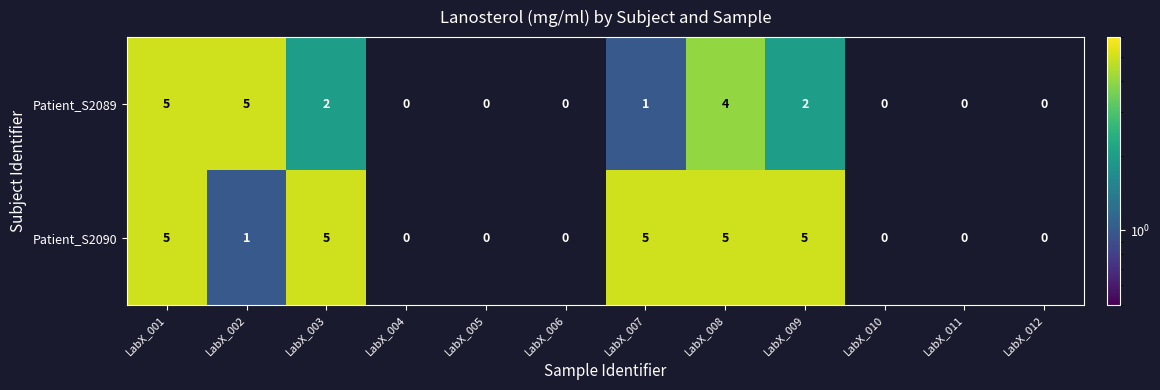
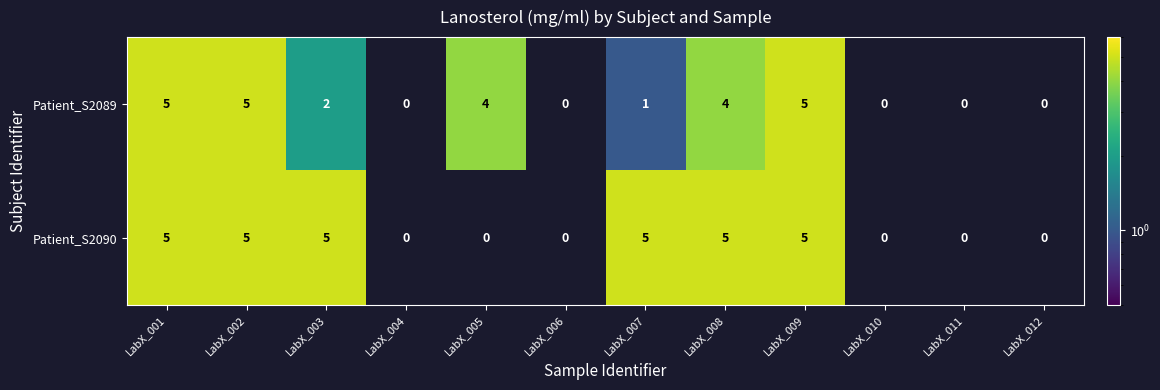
  {
    "Patient_S2089": {
      "LabX_001": 5,
      "LabX_002": 5,
      "LabX_003": 2,
      "LabX_004": 0,
-     "LabX_005": 0,
+     "LabX_005": 4,
      "LabX_006": 0,
      "LabX_007": 1,
      "LabX_008": 4,
-     "LabX_009": 2,
+     "LabX_009": 5,
      "LabX_010": 0,
      "LabX_011": 0,
      "LabX_012": 0
    },
    "Patient_S2090": {
      "LabX_001": 5,
-     "LabX_002": 1,
+     "LabX_002": 5,
      "LabX_003": 5,
      "LabX_004": 0,
      "LabX_005": 0,
      "LabX_006": 0,
      "LabX_007": 5,
      "LabX_008": 5,
      "LabX_009": 5,
      "LabX_010": 0,
      "LabX_011": 0,
      "LabX_012": 0
    }
  }
